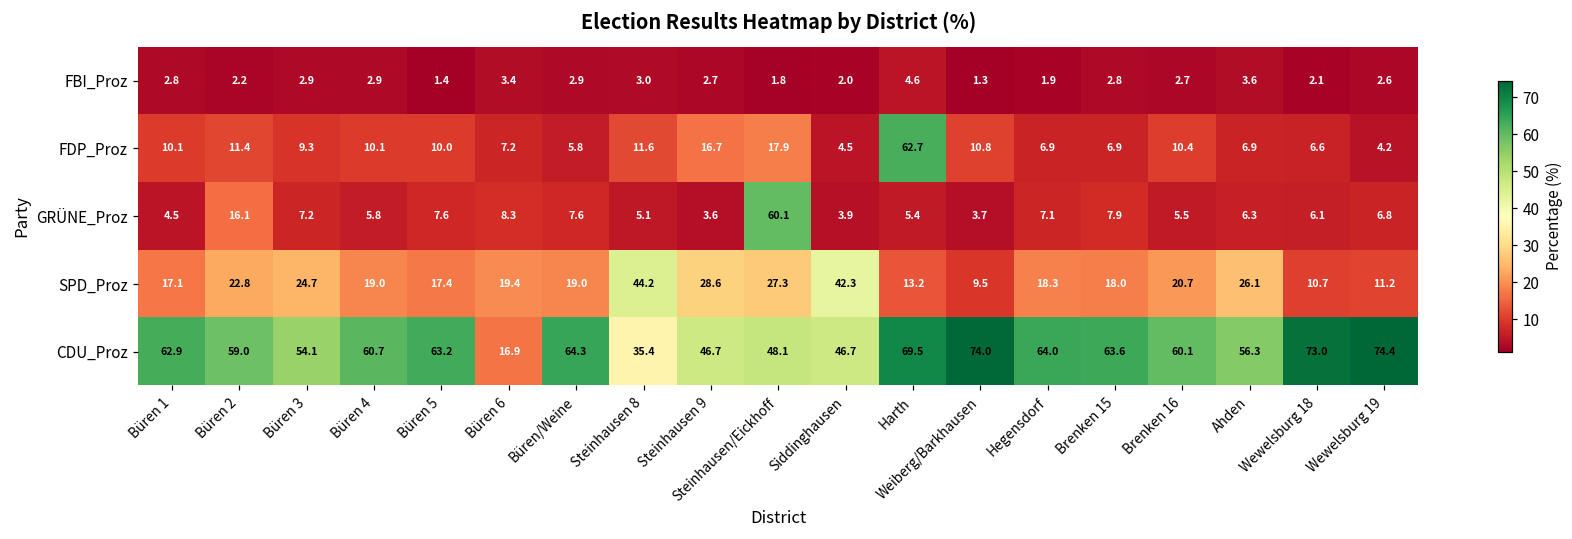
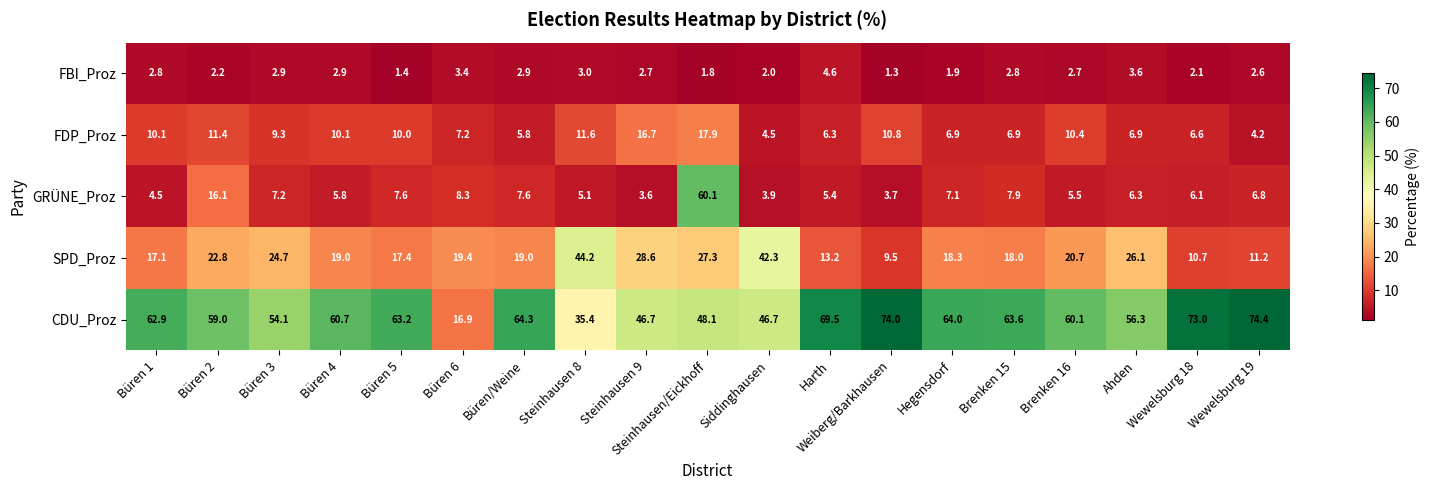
  {
    "FBI_Proz": {
      "Büren 1": 2.8,
      "Büren 2": 2.2,
      "Büren 3": 2.9,
      "Büren 4": 2.9,
      "Büren 5": 1.4,
      "Büren 6": 3.4,
      "Büren/Weine": 2.9,
      "Steinhausen 8": 3.0,
      "Steinhausen 9": 2.7,
      "Steinhausen/Eickhoff": 1.8,
      "Siddinghausen": 2.0,
      "Harth": 4.6,
      "Weiberg/Barkhausen": 1.3,
      "Hegensdorf": 1.9,
      "Brenken 15": 2.8,
      "Brenken 16": 2.7,
      "Ahden": 3.6,
      "Wewelsburg 18": 2.1,
      "Wewelsburg 19": 2.6
    },
    "FDP_Proz": {
      "Büren 1": 10.1,
      "Büren 2": 11.4,
      "Büren 3": 9.3,
      "Büren 4": 10.1,
      "Büren 5": 10.0,
      "Büren 6": 7.2,
      "Büren/Weine": 5.8,
      "Steinhausen 8": 11.6,
      "Steinhausen 9": 16.7,
      "Steinhausen/Eickhoff": 17.9,
      "Siddinghausen": 4.5,
-     "Harth": 62.7,
+     "Harth": 6.3,
      "Weiberg/Barkhausen": 10.8,
      "Hegensdorf": 6.9,
      "Brenken 15": 6.9,
      "Brenken 16": 10.4,
      "Ahden": 6.9,
      "Wewelsburg 18": 6.6,
      "Wewelsburg 19": 4.2
    },
    "GRÜNE_Proz": {
      "Büren 1": 4.5,
      "Büren 2": 16.1,
      "Büren 3": 7.2,
      "Büren 4": 5.8,
      "Büren 5": 7.6,
      "Büren 6": 8.3,
      "Büren/Weine": 7.6,
      "Steinhausen 8": 5.1,
      "Steinhausen 9": 3.6,
      "Steinhausen/Eickhoff": 60.1,
      "Siddinghausen": 3.9,
      "Harth": 5.4,
      "Weiberg/Barkhausen": 3.7,
      "Hegensdorf": 7.1,
      "Brenken 15": 7.9,
      "Brenken 16": 5.5,
      "Ahden": 6.3,
      "Wewelsburg 18": 6.1,
      "Wewelsburg 19": 6.8
    },
    "SPD_Proz": {
      "Büren 1": 17.1,
      "Büren 2": 22.8,
      "Büren 3": 24.7,
      "Büren 4": 19.0,
      "Büren 5": 17.4,
      "Büren 6": 19.4,
      "Büren/Weine": 19.0,
      "Steinhausen 8": 44.2,
      "Steinhausen 9": 28.6,
      "Steinhausen/Eickhoff": 27.3,
      "Siddinghausen": 42.3,
      "Harth": 13.2,
      "Weiberg/Barkhausen": 9.5,
      "Hegensdorf": 18.3,
      "Brenken 15": 18.0,
      "Brenken 16": 20.7,
      "Ahden": 26.1,
      "Wewelsburg 18": 10.7,
      "Wewelsburg 19": 11.2
    },
    "CDU_Proz": {
      "Büren 1": 62.9,
      "Büren 2": 59.0,
      "Büren 3": 54.1,
      "Büren 4": 60.7,
      "Büren 5": 63.2,
      "Büren 6": 16.9,
      "Büren/Weine": 64.3,
      "Steinhausen 8": 35.4,
      "Steinhausen 9": 46.7,
      "Steinhausen/Eickhoff": 48.1,
      "Siddinghausen": 46.7,
      "Harth": 69.5,
      "Weiberg/Barkhausen": 74.0,
      "Hegensdorf": 64.0,
      "Brenken 15": 63.6,
      "Brenken 16": 60.1,
      "Ahden": 56.3,
      "Wewelsburg 18": 73.0,
      "Wewelsburg 19": 74.4
    }
  }
